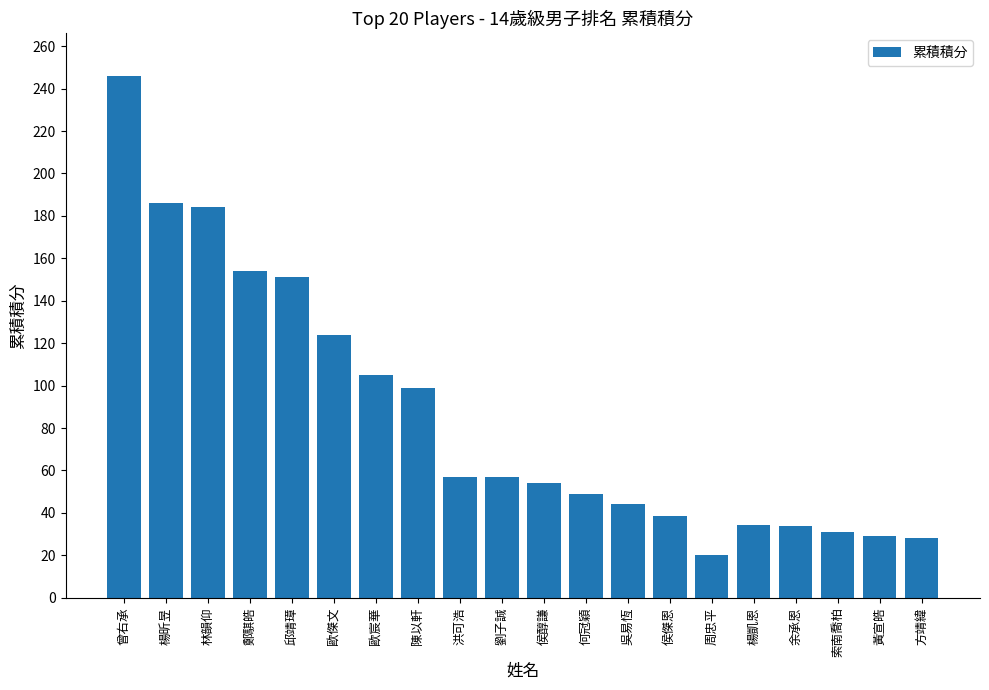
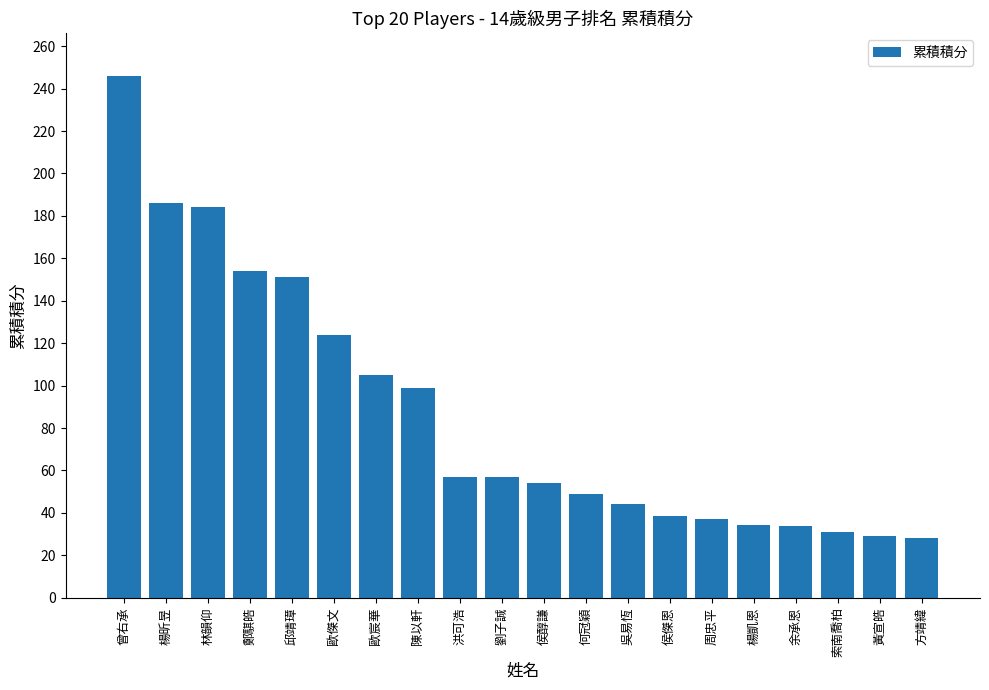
  {
    "曾右承": 246,
    "楊昕昱": 186,
    "林韻仰": 184,
    "鄭騏皓": 154,
    "邱靖璋": 151,
    "歐傑文": 124,
    "歐宸華": 105,
    "陳以軒": 99,
    "洪可浩": 57,
    "劉子誠": 57,
    "侯醇謙": 54,
    "何冠穎": 49,
    "吳易恆": 44,
    "侯傑恩": 39,
-   "周忠平": 20,
+   "周忠平": 37,
    "楊凱恩": 35,
    "余承恩": 34,
    "索南喬柏": 31,
    "黃宣皓": 29,
    "方靖緯": 28
  }
